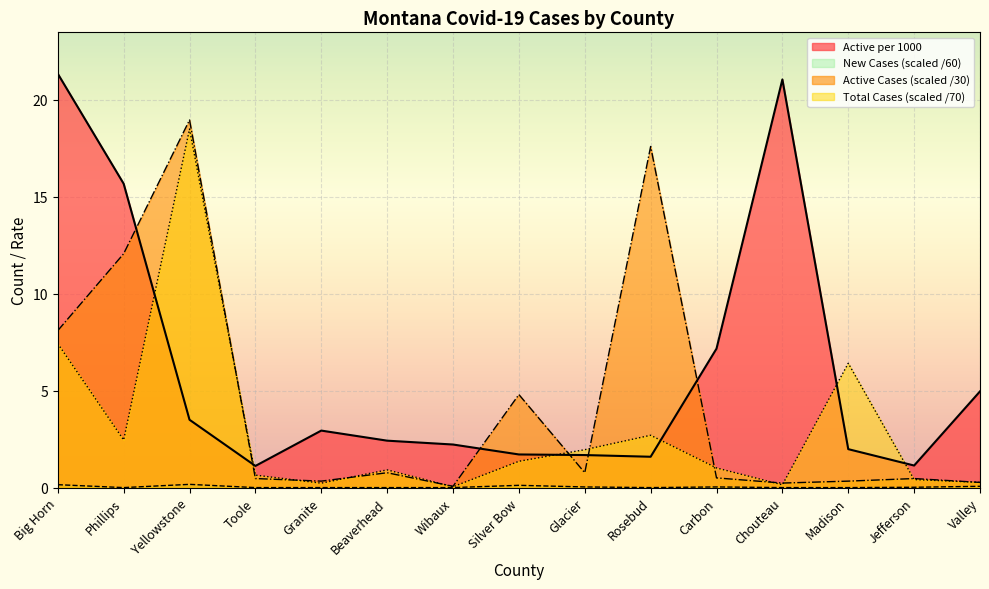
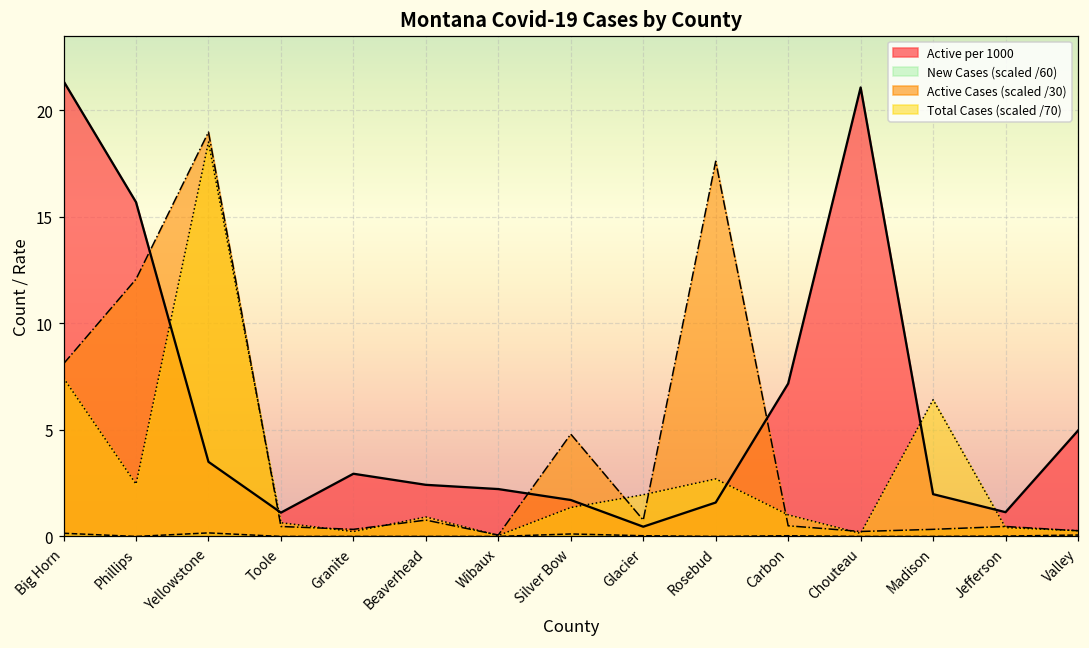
  {
    "Active per 1000": {
      "Big Horn": 21.4,
      "Phillips": 15.7,
      "Yellowstone": 3.5,
      "Toole": 1.1,
      "Granite": 2.9,
      "Beaverhead": 2.4,
      "Wibaux": 2.2,
      "Silver Bow": 1.7,
-     "Glacier": 1.7,
+     "Glacier": 0.5,
      "Rosebud": 1.6,
      "Carbon": 7.2,
      "Chouteau": 21.1,
      "Madison": 2.0,
      "Jefferson": 1.1,
      "Valley": 5.0
    },
    "New Cases (scaled /60)": {
      "Big Horn": 0.2,
      "Phillips": 0.0,
      "Yellowstone": 0.2,
      "Toole": 0.0,
      "Granite": 0.0,
      "Beaverhead": 0.0,
      "Silver Bow": 0.1,
      "Glacier": 0.0,
      "Rosebud": 0.0,
      "Carbon": 0.0,
      "Chouteau": 0.0,
      "Madison": 0.0,
      "Jefferson": 0.0,
      "Valley": 0.1
    },
    "Active Cases (scaled /30)": {
      "Big Horn": 8.1,
      "Phillips": 12.1,
      "Yellowstone": 19.0,
      "Toole": 0.5,
      "Beaverhead": 0.8,
      "Silver Bow": 4.8,
      "Glacier": 0.8,
      "Rosebud": 17.6,
      "Carbon": 0.5,
      "Madison": 0.3
    },
    "Total Cases (scaled /70)": {
      "Big Horn": 7.4,
      "Phillips": 2.5,
      "Yellowstone": 18.5,
      "Toole": 0.6,
      "Beaverhead": 0.9,
      "Silver Bow": 1.4,
      "Glacier": 2.0,
      "Rosebud": 2.7,
      "Carbon": 1.0,
      "Madison": 6.4
    }
  }
